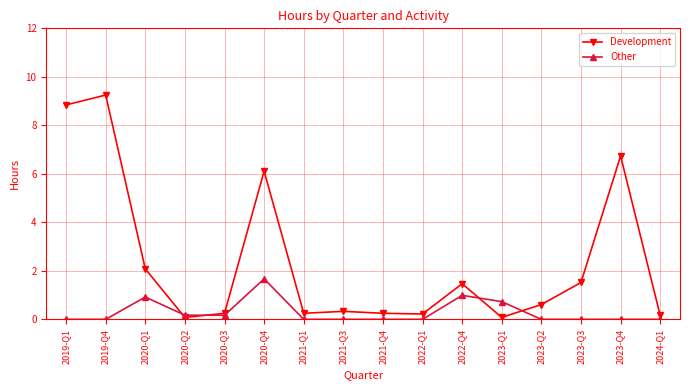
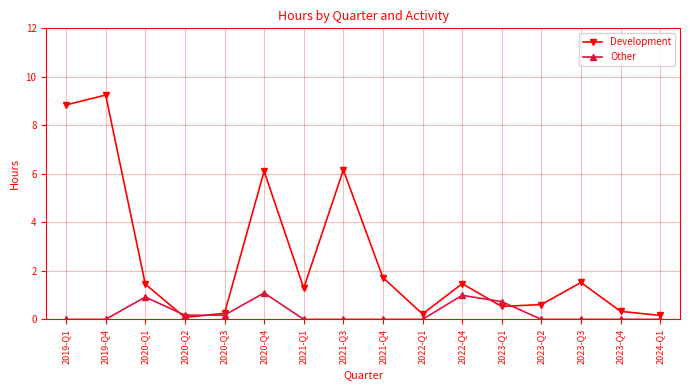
  {
    "Development": {
      "2019-Q1": 8.8,
      "2019-Q4": 9.3,
-     "2020-Q1": 2.1,
+     "2020-Q1": 1.5,
      "2020-Q4": 6.1,
-     "2021-Q1": 0.3,
-     "2021-Q3": 0.3,
-     "2021-Q4": 0.3,
+     "2021-Q1": 1.3,
+     "2021-Q3": 6.2,
+     "2021-Q4": 1.7,
      "2022-Q1": 0.2,
      "2022-Q4": 1.5,
-     "2023-Q1": 0.1,
+     "2023-Q1": 0.5,
      "2023-Q2": 0.6,
      "2023-Q3": 1.5,
-     "2023-Q4": 6.7,
+     "2023-Q4": 0.3,
      "2024-Q1": 0.2
    },
    "Other": {
      "2019-Q1": 0.0,
      "2019-Q4": 0.0,
      "2020-Q1": 0.9,
-     "2020-Q4": 1.7,
+     "2020-Q4": 1.1,
      "2021-Q1": 0.0,
      "2021-Q3": 0.0,
      "2021-Q4": 0.0,
      "2022-Q1": 0.0,
      "2022-Q4": 1.0,
      "2023-Q1": 0.7,
      "2023-Q2": 0.0,
      "2023-Q3": 0.0,
      "2023-Q4": 0.0,
      "2024-Q1": 0.0
    }
  }
